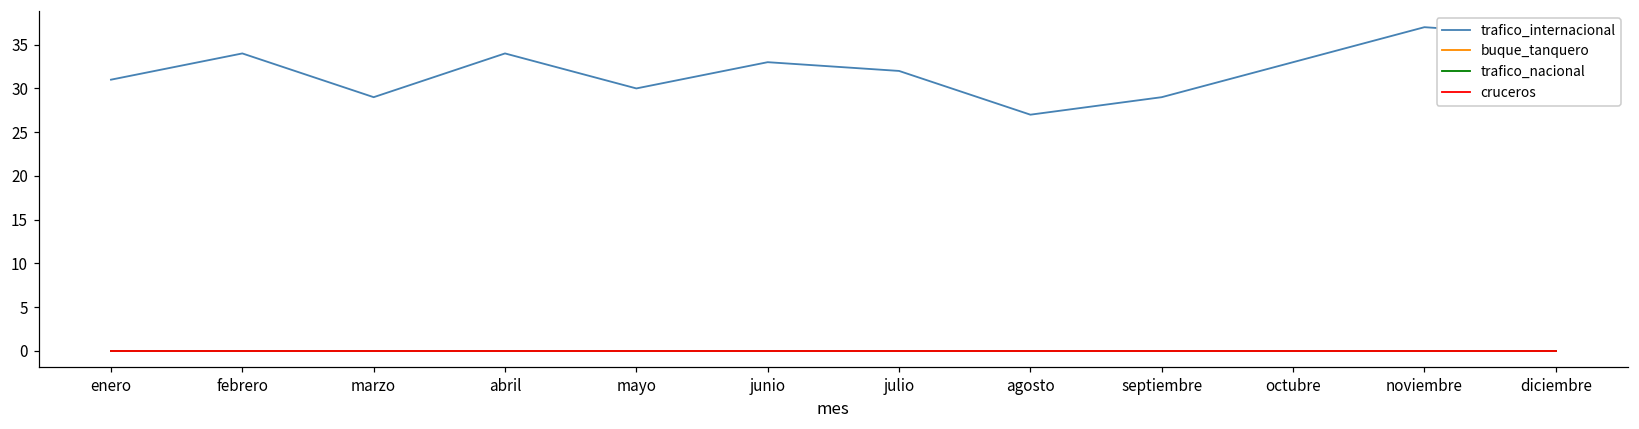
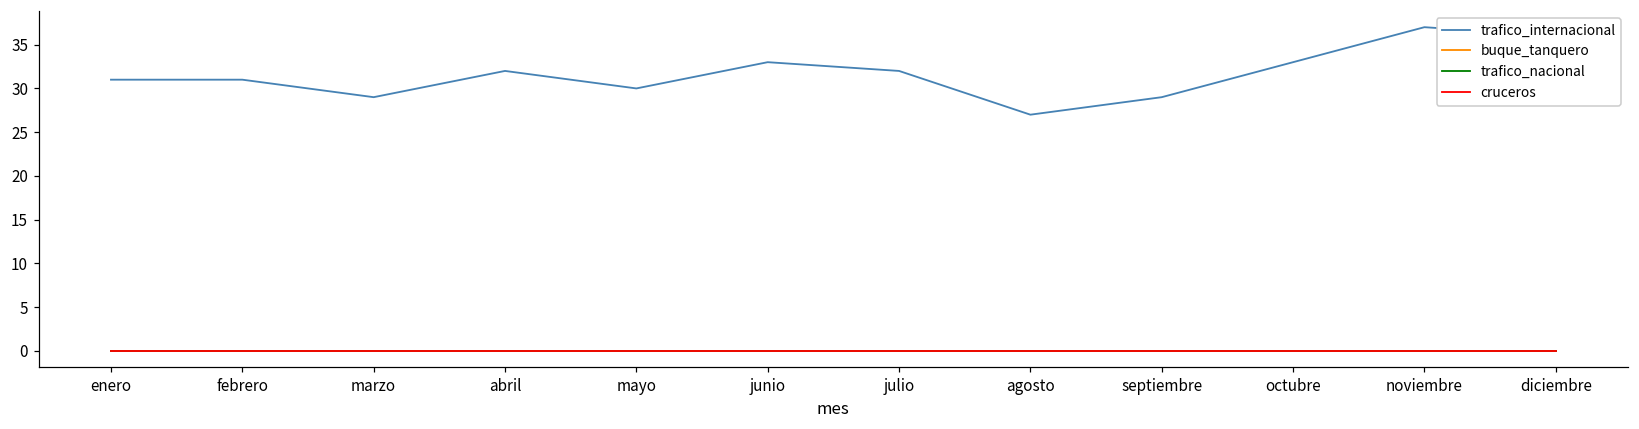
  {
    "trafico_internacional": {
      "enero": 31,
-     "febrero": 34,
+     "febrero": 31,
      "marzo": 29,
-     "abril": 34,
+     "abril": 32,
      "mayo": 30,
      "junio": 33,
      "julio": 32,
      "agosto": 27,
      "septiembre": 29,
      "octubre": 33,
      "noviembre": 37
    },
    "cruceros": {
      "enero": 0,
      "febrero": 0,
      "marzo": 0,
      "abril": 0,
      "mayo": 0,
      "junio": 0,
      "julio": 0,
      "agosto": 0,
      "septiembre": 0,
      "octubre": 0,
      "noviembre": 0,
      "diciembre": 0
    }
  }
